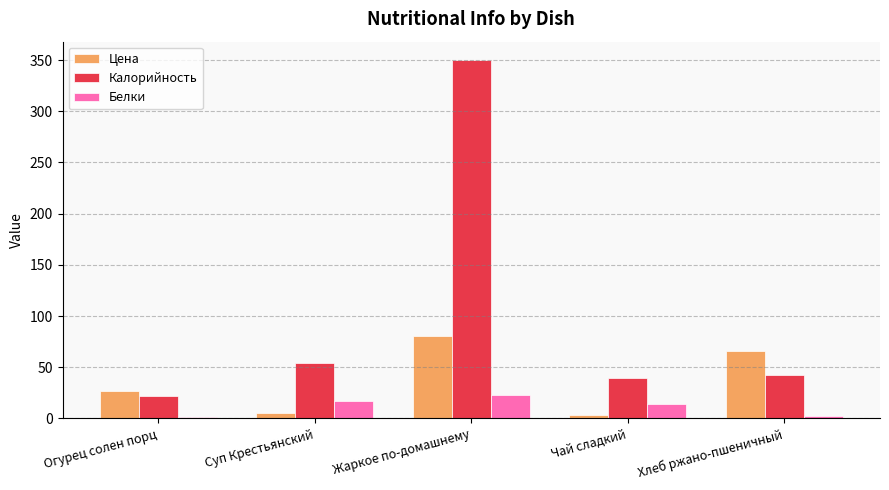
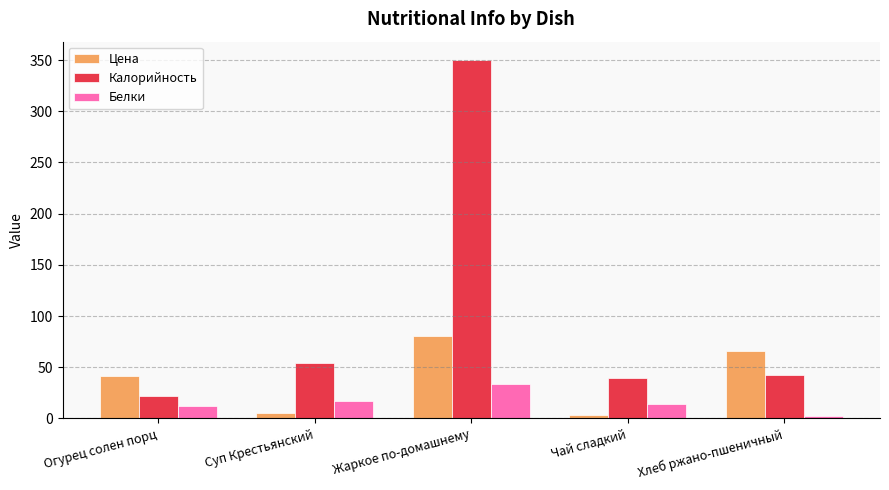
  {
    "Цена": {
-     "Огурец солен порц": 27,
+     "Огурец солен порц": 42,
      "Суп Крестьянский": 5,
      "Жаркое по-домашнему": 80,
      "Чай сладкий": 4,
      "Хлеб ржано-пшеничный": 66
    },
    "Калорийность": {
      "Огурец солен порц": 22,
      "Суп Крестьянский": 54,
      "Жаркое по-домашнему": 350,
      "Чай сладкий": 40,
      "Хлеб ржано-пшеничный": 42
    },
    "Белки": {
-     "Огурец солен порц": 1,
+     "Огурец солен порц": 12,
      "Суп Крестьянский": 17,
-     "Жаркое по-домашнему": 23,
+     "Жаркое по-домашнему": 34,
      "Чай сладкий": 14
    }
  }
